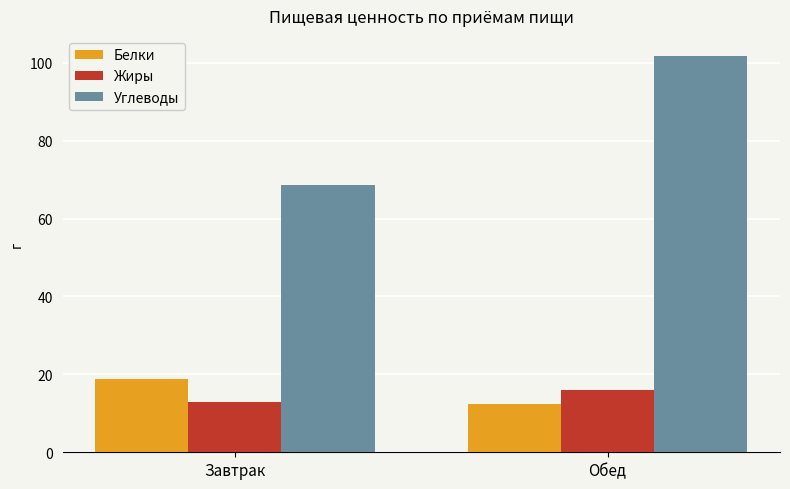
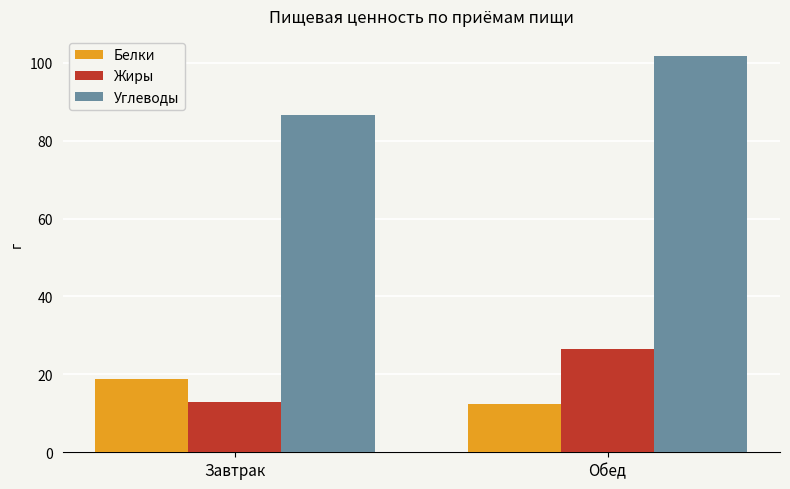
  {
    "Белки": {
      "Завтрак": 19,
      "Обед": 13
    },
    "Жиры": {
      "Завтрак": 13,
-     "Обед": 16
+     "Обед": 27
    },
    "Углеводы": {
-     "Завтрак": 69,
+     "Завтрак": 87,
      "Обед": 102
    }
  }
